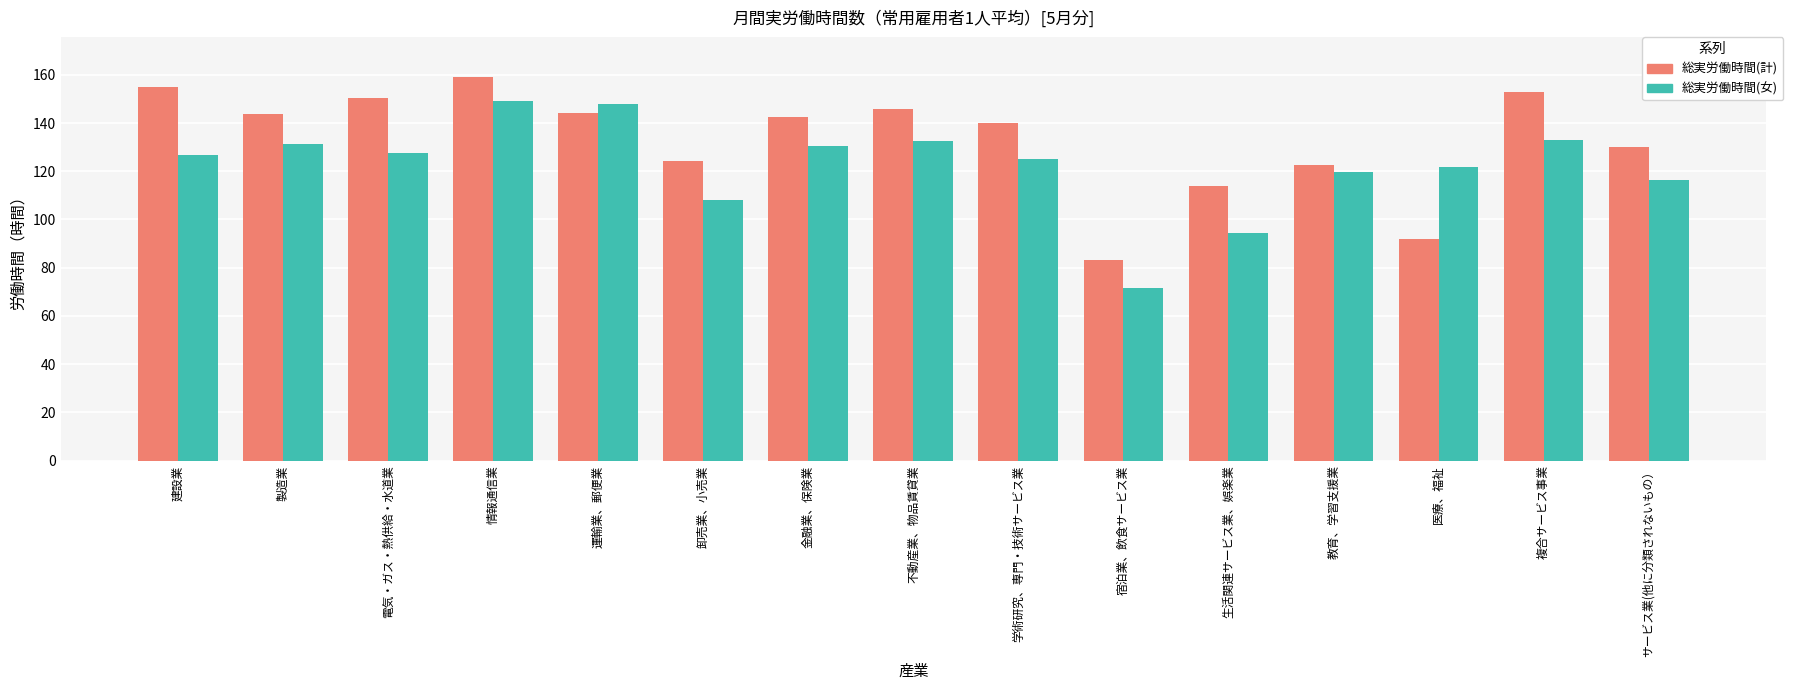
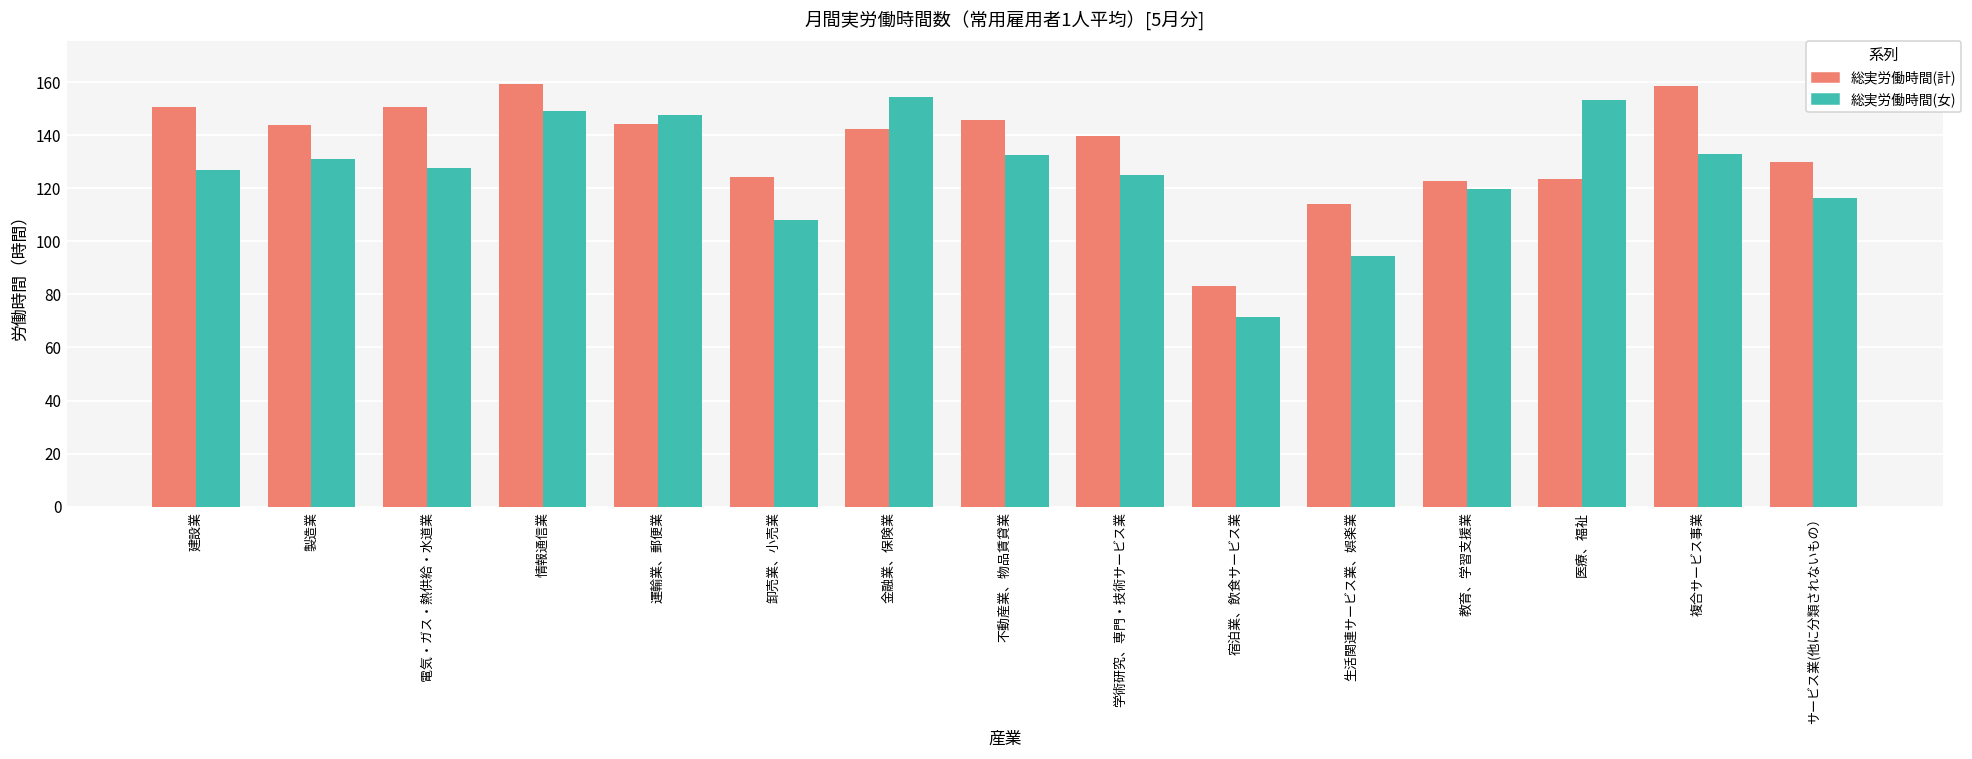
  {
    "総実労働時間(計)": {
-     "建設業": 155,
+     "建設業": 151,
      "製造業": 144,
      "電気・ガス・熱供給・水道業": 151,
      "情報通信業": 159,
      "運輸業、郵便業": 144,
      "卸売業、小売業": 124,
      "金融業、保険業": 142,
      "不動産業、物品賃貸業": 146,
      "学術研究、専門・技術サービス業": 140,
      "宿泊業、飲食サービス業": 83,
      "生活関連サービス業、娯楽業": 114,
      "教育、学習支援業": 123,
-     "医療、福祉": 92,
-     "複合サービス事業": 153,
+     "医療、福祉": 124,
+     "複合サービス事業": 159,
      "サービス業(他に分類されないもの）": 130
    },
    "総実労働時間(女)": {
      "建設業": 127,
      "製造業": 131,
      "電気・ガス・熱供給・水道業": 128,
      "情報通信業": 149,
      "運輸業、郵便業": 148,
      "卸売業、小売業": 108,
-     "金融業、保険業": 130,
+     "金融業、保険業": 155,
      "不動産業、物品賃貸業": 133,
      "学術研究、専門・技術サービス業": 125,
      "宿泊業、飲食サービス業": 72,
      "生活関連サービス業、娯楽業": 94,
      "教育、学習支援業": 120,
-     "医療、福祉": 122,
+     "医療、福祉": 153,
      "複合サービス事業": 133,
      "サービス業(他に分類されないもの）": 116
    }
  }
